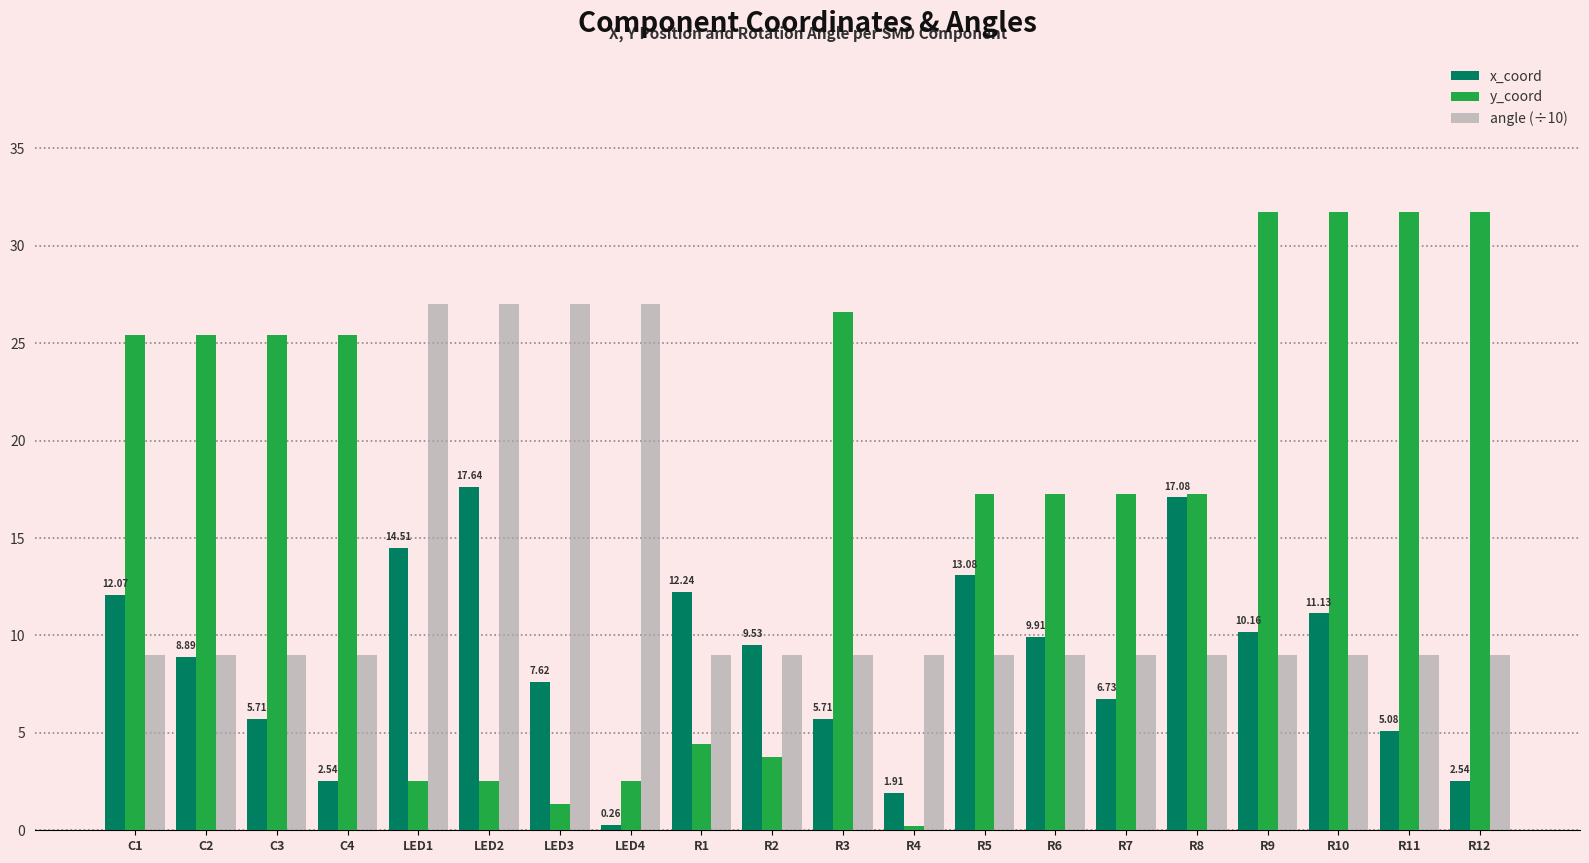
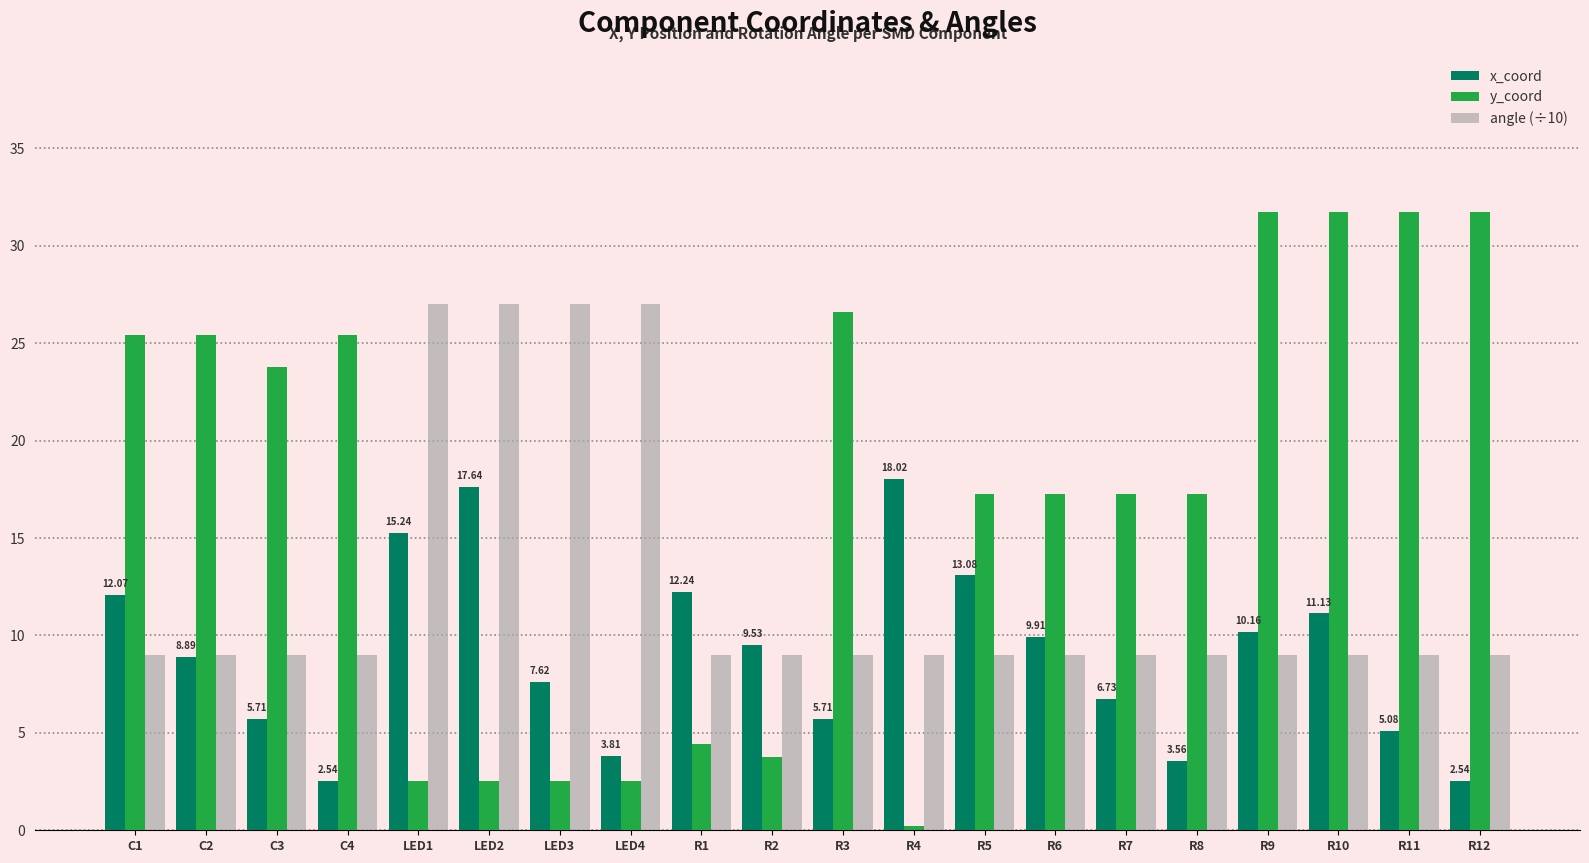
  {
    "x_coord": {
      "C1": 12.07,
      "C2": 8.89,
      "C3": 5.71,
      "C4": 2.54,
-     "LED1": 14.51,
+     "LED1": 15.24,
      "LED2": 17.64,
      "LED3": 7.62,
-     "LED4": 0.26,
+     "LED4": 3.81,
      "R1": 12.24,
      "R2": 9.53,
      "R3": 5.71,
-     "R4": 1.91,
+     "R4": 18.02,
      "R5": 13.08,
      "R6": 9.91,
      "R7": 6.73,
-     "R8": 17.08,
+     "R8": 3.56,
      "R9": 10.16,
      "R10": 11.13,
      "R11": 5.08,
      "R12": 2.54
    },
    "y_coord": {
      "C1": 25.4,
      "C2": 25.4,
-     "C3": 25.4,
+     "C3": 23.8,
      "C4": 25.4,
      "LED1": 2.5,
      "LED2": 2.5,
-     "LED3": 1.3,
+     "LED3": 2.5,
      "LED4": 2.5,
      "R1": 4.5,
      "R2": 3.8,
      "R3": 26.6,
      "R4": 0.2,
      "R5": 17.3,
      "R6": 17.3,
      "R7": 17.3,
      "R8": 17.3,
      "R9": 31.8,
      "R10": 31.8,
      "R11": 31.8,
      "R12": 31.8
    },
    "angle (÷10)": {
      "C1": 9.0,
      "C2": 9.0,
      "C3": 9.0,
      "C4": 9.0,
      "LED1": 27.0,
      "LED2": 27.0,
      "LED3": 27.0,
      "LED4": 27.0,
      "R1": 9.0,
      "R2": 9.0,
      "R3": 9.0,
      "R4": 9.0,
      "R5": 9.0,
      "R6": 9.0,
      "R7": 9.0,
      "R8": 9.0,
      "R9": 9.0,
      "R10": 9.0,
      "R11": 9.0,
      "R12": 9.0
    }
  }
